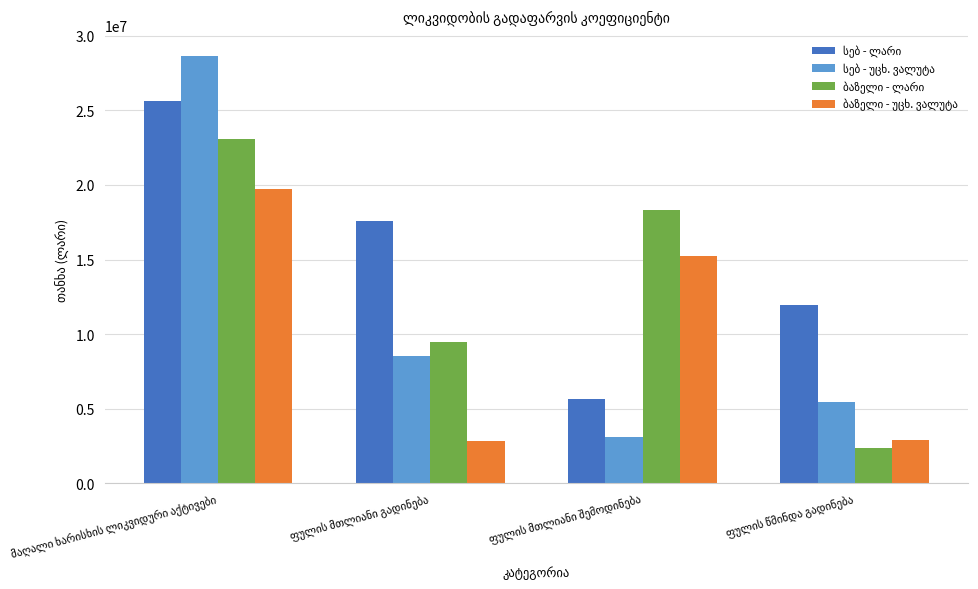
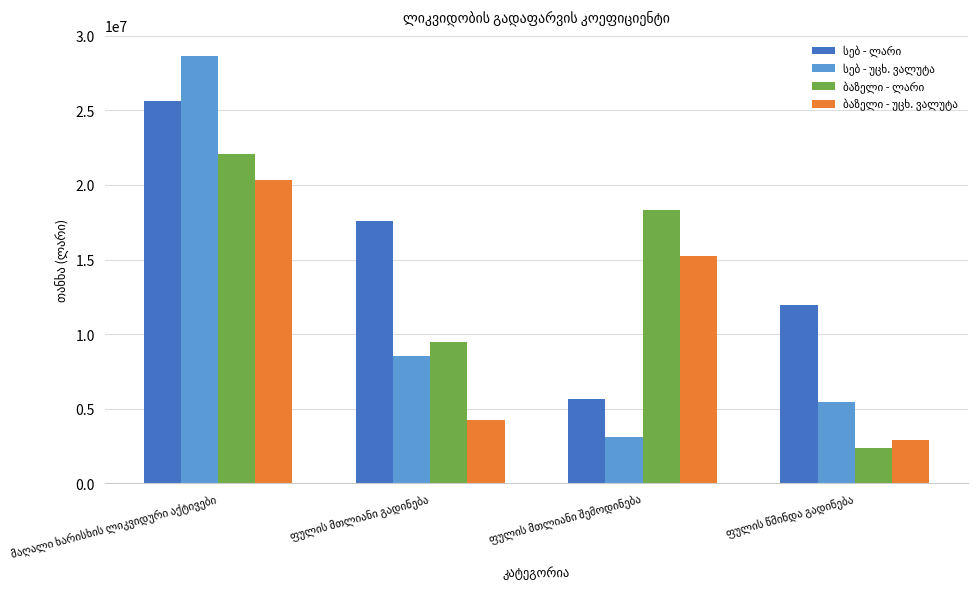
  {
    "ბაზელი - ლარი": {
-     "მაღალი ხარისხის ლიკვიდური აქტივები": 23100000,
+     "მაღალი ხარისხის ლიკვიდური აქტივები": 22100000,
      "ფულის მთლიანი გადინება": 9500000,
      "ფულის მთლიანი შემოდინება": 18400000,
      "ფულის წმინდა გადინება": 2400000
    },
    "ბაზელი - უცხ. ვალუტა": {
-     "მაღალი ხარისხის ლიკვიდური აქტივები": 19700000,
-     "ფულის მთლიანი გადინება": 2900000,
+     "მაღალი ხარისხის ლიკვიდური აქტივები": 20300000,
+     "ფულის მთლიანი გადინება": 4200000,
      "ფულის მთლიანი შემოდინება": 15200000,
      "ფულის წმინდა გადინება": 2900000
    }
  }
